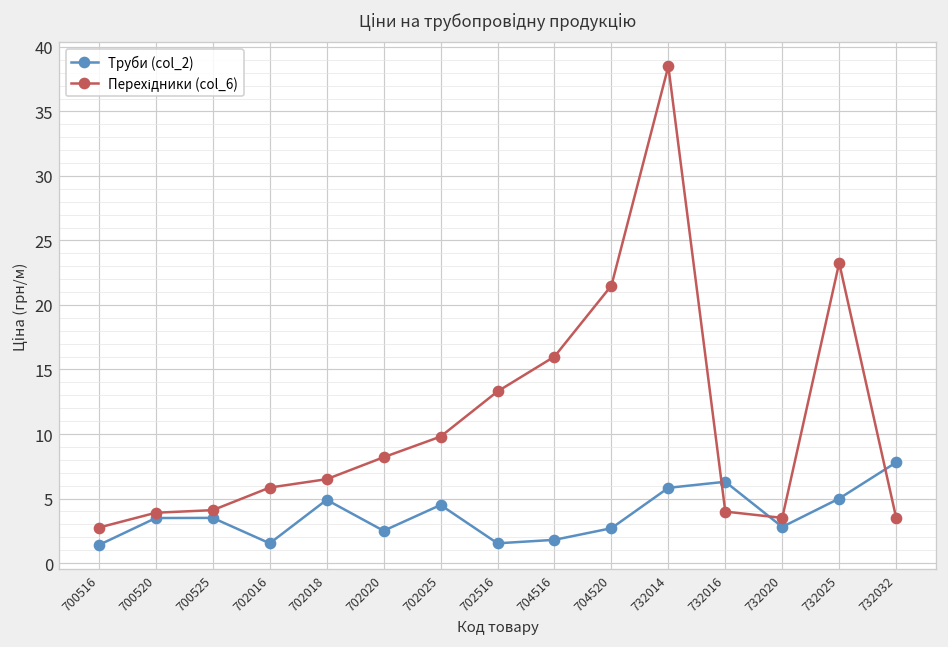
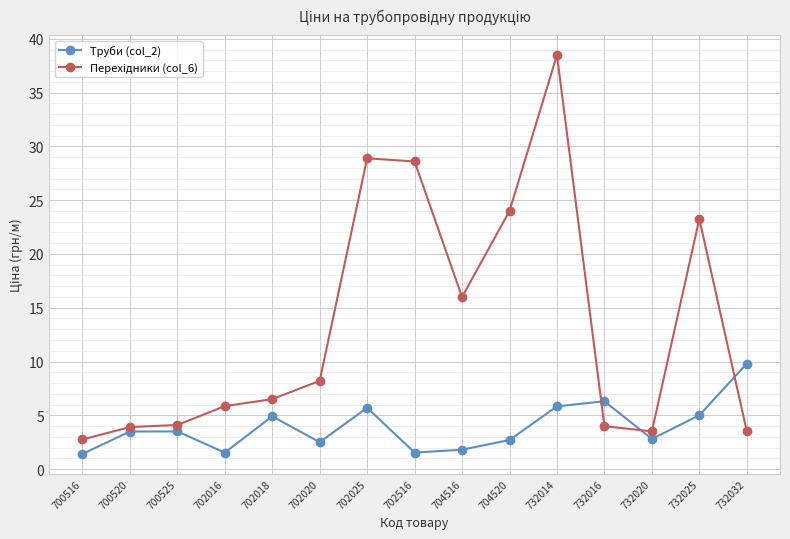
  {
    "Труби (col_2)": {
      "700516": 1.4,
      "700520": 3.5,
      "700525": 3.5,
      "702016": 1.5,
      "702018": 4.9,
      "702020": 2.5,
-     "702025": 4.5,
+     "702025": 5.7,
      "702516": 1.5,
      "704516": 1.8,
      "704520": 2.7,
      "732014": 5.8,
      "732016": 6.3,
      "732020": 2.8,
      "732025": 5.0,
-     "732032": 7.8
+     "732032": 9.8
    },
    "Перехідники (col_6)": {
      "700516": 2.8,
      "700520": 3.9,
      "700525": 4.1,
      "702016": 5.9,
      "702018": 6.5,
      "702020": 8.2,
-     "702025": 9.8,
-     "702516": 13.3,
+     "702025": 28.9,
+     "702516": 28.6,
      "704516": 16.0,
-     "704520": 21.5,
+     "704520": 24.0,
      "732014": 38.5,
      "732016": 4.0,
      "732020": 3.5,
      "732025": 23.3,
      "732032": 3.5
    }
  }
